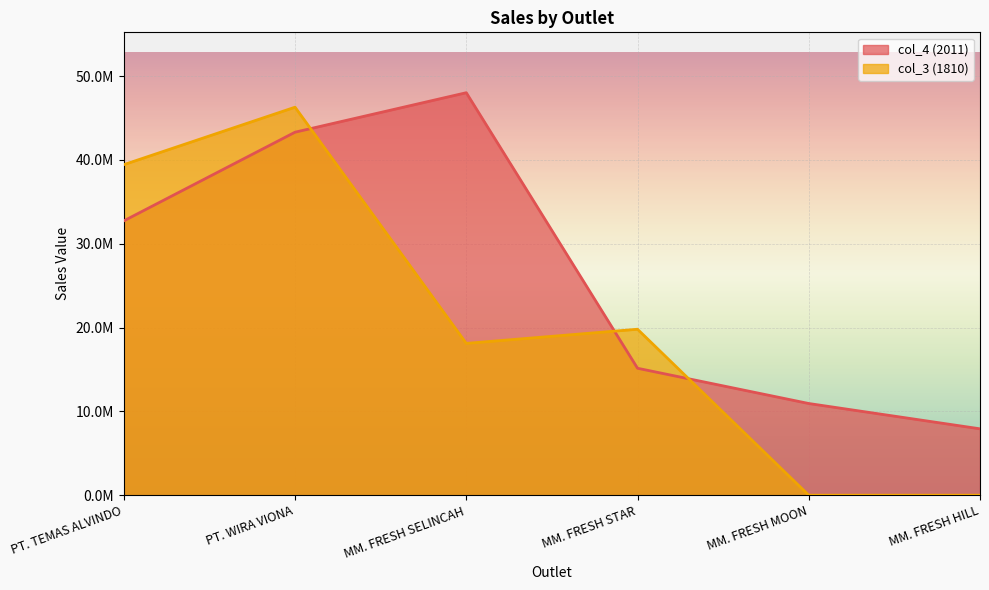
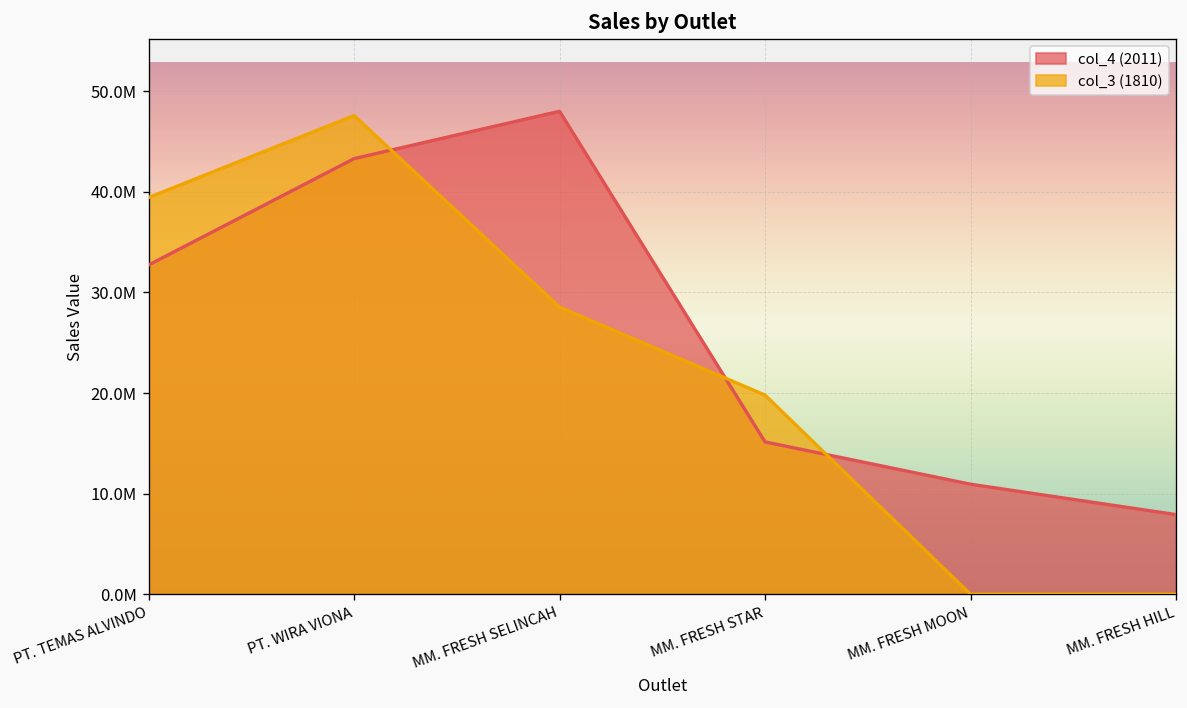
  {
    "col_4 (2011)": {
      "PT. TEMAS ALVINDO": 33000000,
      "PT. WIRA VIONA": 43000000,
      "MM. FRESH SELINCAH": 48000000,
      "MM. FRESH STAR": 15000000,
      "MM. FRESH MOON": 11000000,
      "MM. FRESH HILL": 8000000
    },
    "col_3 (1810)": {
      "PT. TEMAS ALVINDO": 39000000,
-     "PT. WIRA VIONA": 46000000,
-     "MM. FRESH SELINCAH": 18000000,
+     "PT. WIRA VIONA": 48000000,
+     "MM. FRESH SELINCAH": 29000000,
      "MM. FRESH STAR": 20000000,
      "MM. FRESH MOON": 0,
      "MM. FRESH HILL": 0
    }
  }
